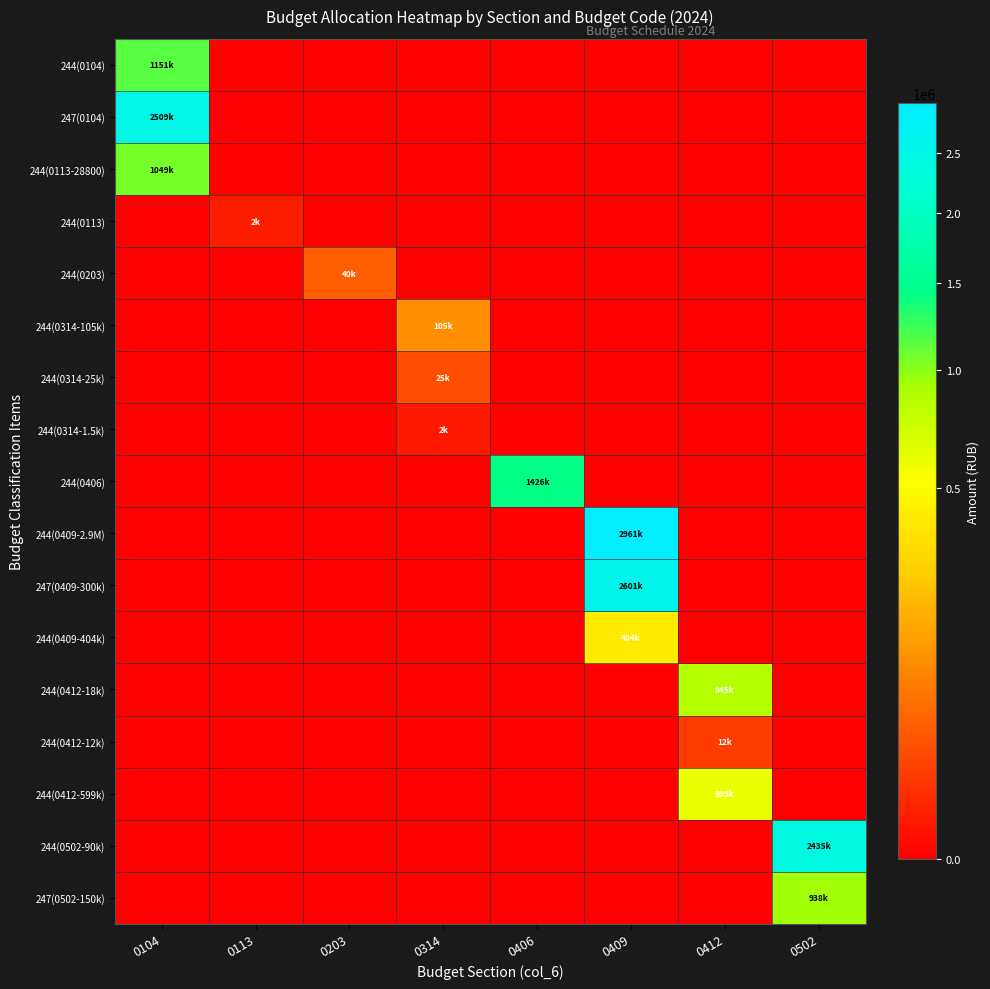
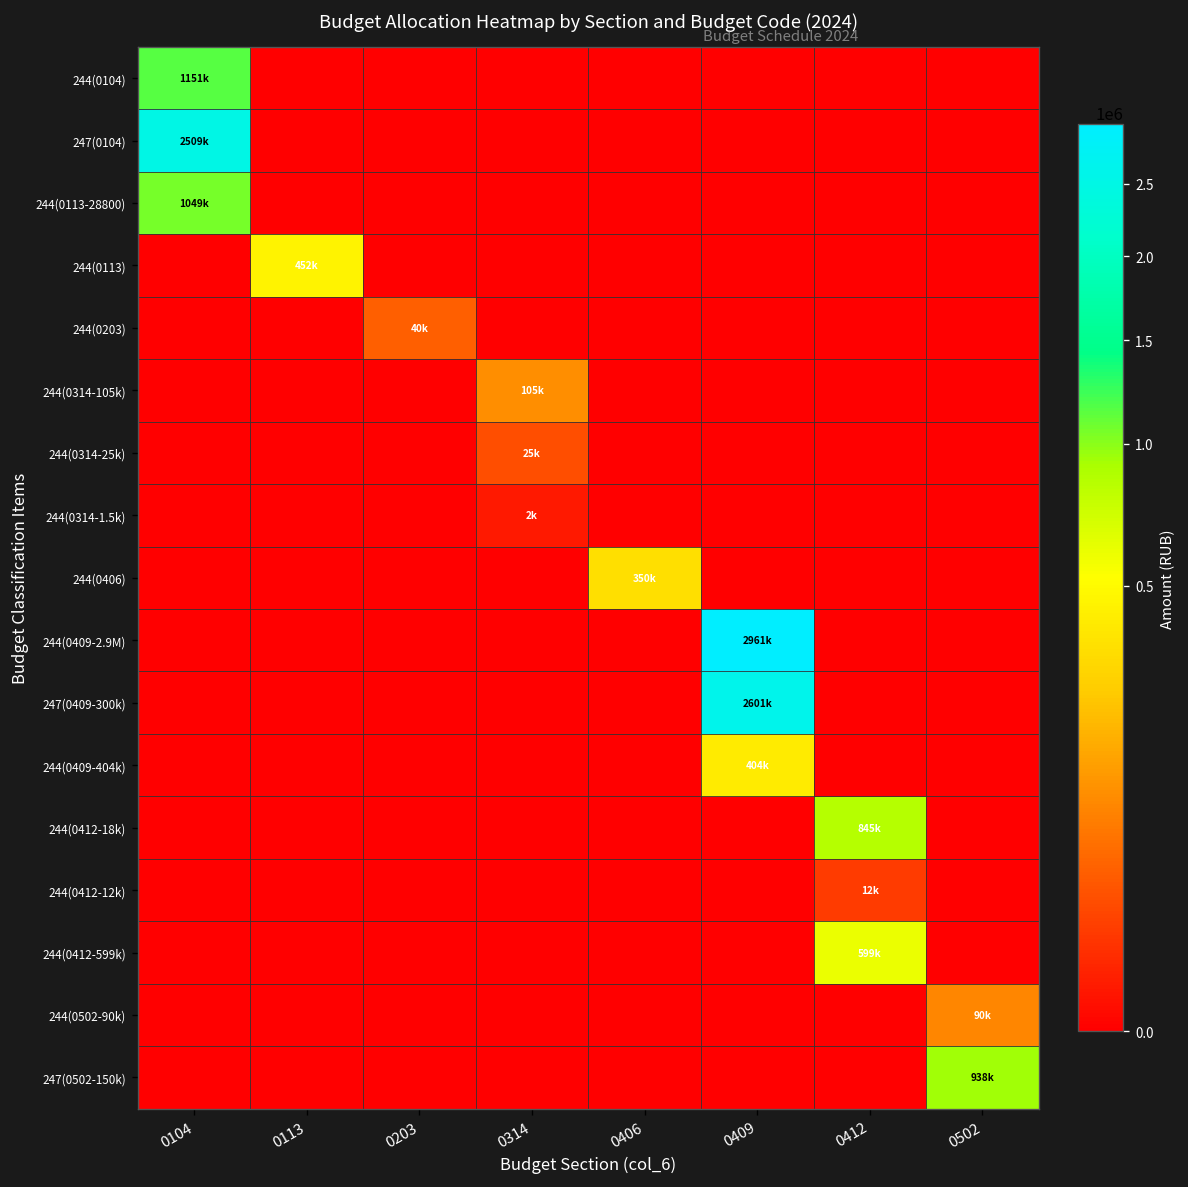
  {
    "244(0104)": {
      "0104": "1151k"
    },
    "247(0104)": {
      "0104": "2509k"
    },
    "244(0113-28800)": {
      "0104": "1049k"
    },
    "244(0113)": {
-     "0113": "2k"
+     "0113": "452k"
    },
    "244(0203)": {
      "0203": "40k"
    },
    "244(0314-105k)": {
      "0314": "105k"
    },
    "244(0314-25k)": {
      "0314": "25k"
    },
    "244(0314-1.5k)": {
      "0314": "2k"
    },
    "244(0406)": {
-     "0406": "1426k"
+     "0406": "350k"
    },
    "244(0409-2.9M)": {
      "0409": "2961k"
    },
    "247(0409-300k)": {
      "0409": "2601k"
    },
    "244(0409-404k)": {
      "0409": "404k"
    },
    "244(0412-18k)": {
      "0412": "845k"
    },
    "244(0412-12k)": {
      "0412": "12k"
    },
    "244(0412-599k)": {
      "0412": "599k"
    },
    "244(0502-90k)": {
-     "0502": "2435k"
+     "0502": "90k"
    },
    "247(0502-150k)": {
      "0502": "938k"
    }
  }
